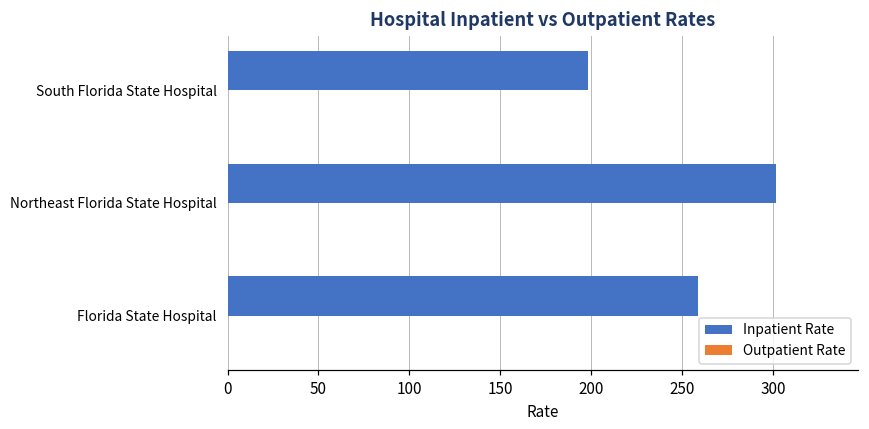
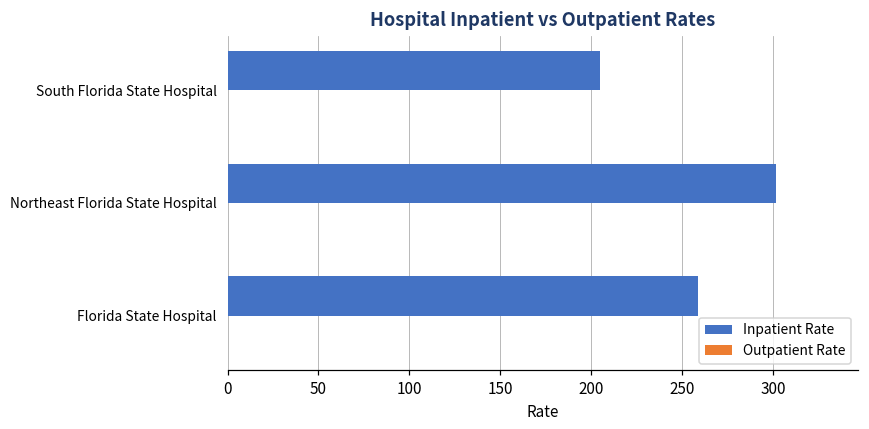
  {
    "Inpatient Rate": {
-     "South Florida State Hospital": 198,
+     "South Florida State Hospital": 205,
      "Northeast Florida State Hospital": 301,
      "Florida State Hospital": 258
    },
    "Outpatient Rate": {
      "South Florida State Hospital": 0,
      "Northeast Florida State Hospital": 0,
      "Florida State Hospital": 0
    }
  }
